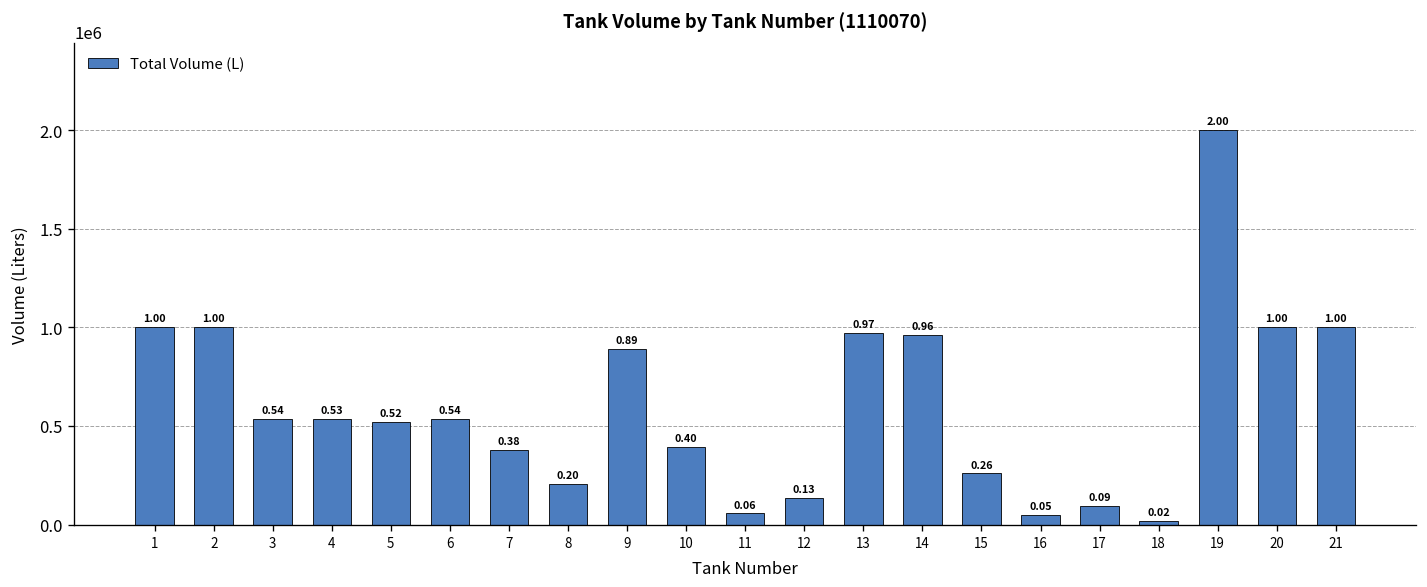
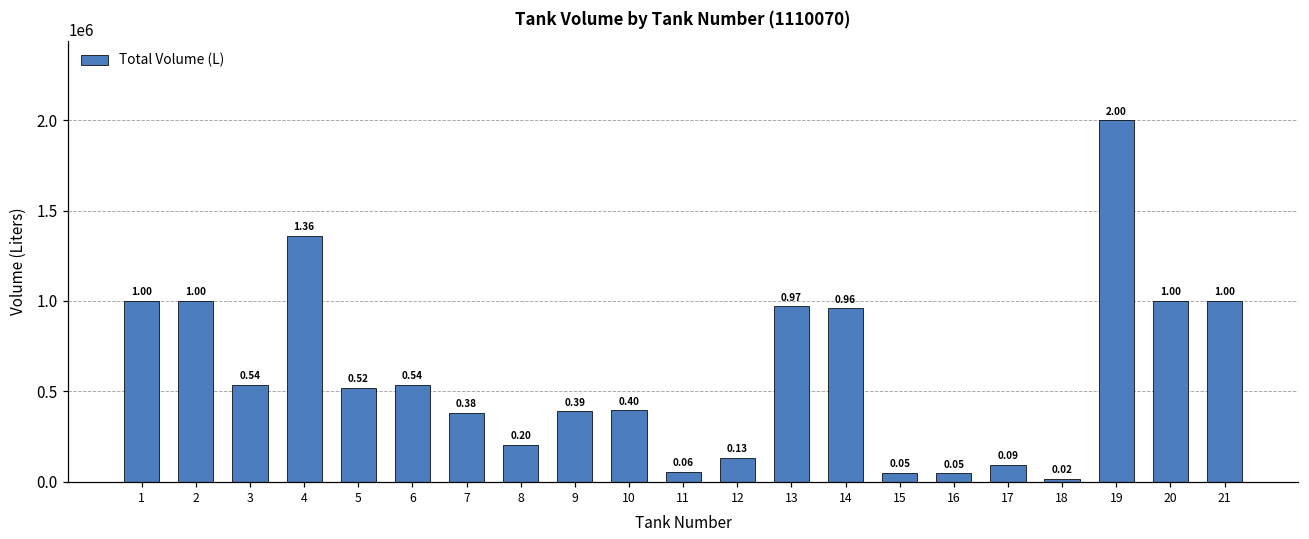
  {
-   "4": 0.53,
-   "9": 0.89,
-   "15": 0.26
+   "4": 1.36,
+   "9": 0.39,
+   "15": 0.05
  }
